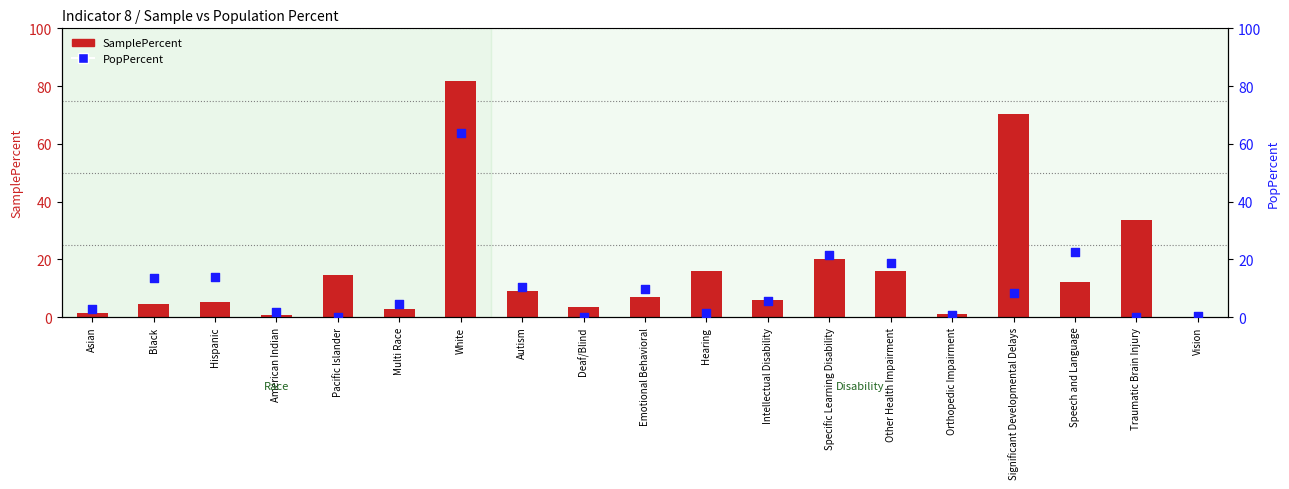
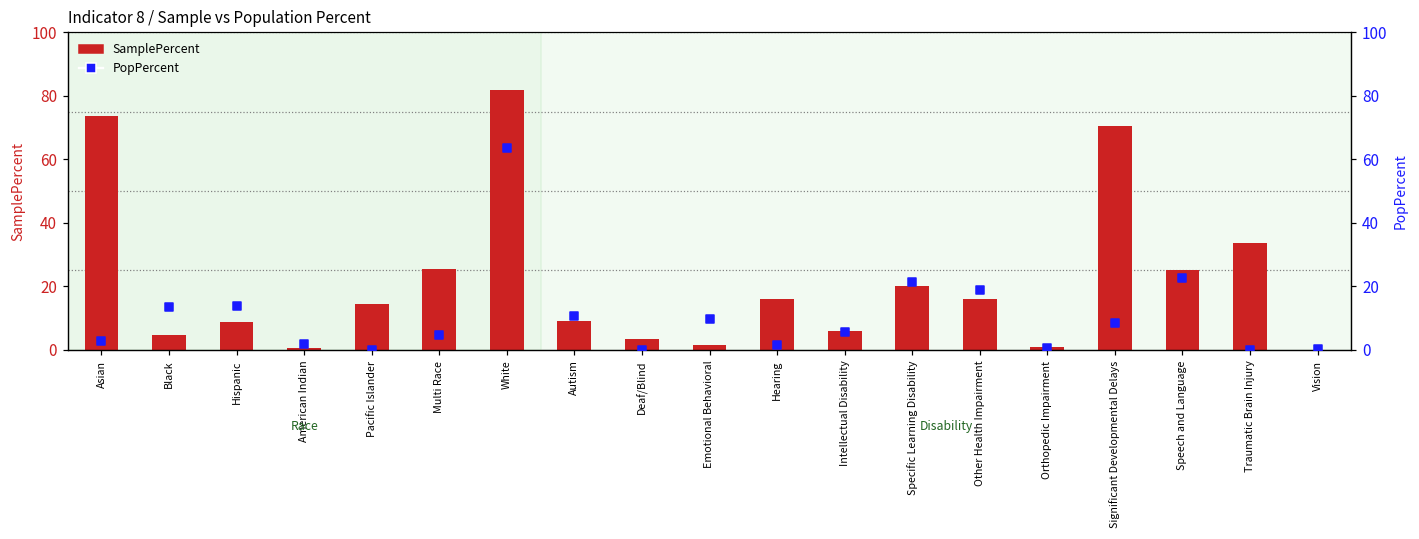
  {
    "SamplePercent": {
-     "Asian": 1,
+     "Asian": 74,
      "Black": 5,
-     "Hispanic": 5,
+     "Hispanic": 9,
      "Pacific Islander": 15,
-     "Multi Race": 3,
+     "Multi Race": 25,
      "White": 82,
      "Autism": 9,
      "Deaf/Blind": 4,
-     "Emotional Behavioral": 7,
+     "Emotional Behavioral": 1,
      "Hearing": 16,
      "Intellectual Disability": 6,
      "Specific Learning Disability": 20,
      "Other Health Impairment": 16,
      "Orthopedic Impairment": 1,
      "Significant Developmental Delays": 70,
-     "Speech and Language": 12,
+     "Speech and Language": 25,
      "Traumatic Brain Injury": 34,
      "Vision": 0
    }
  }
